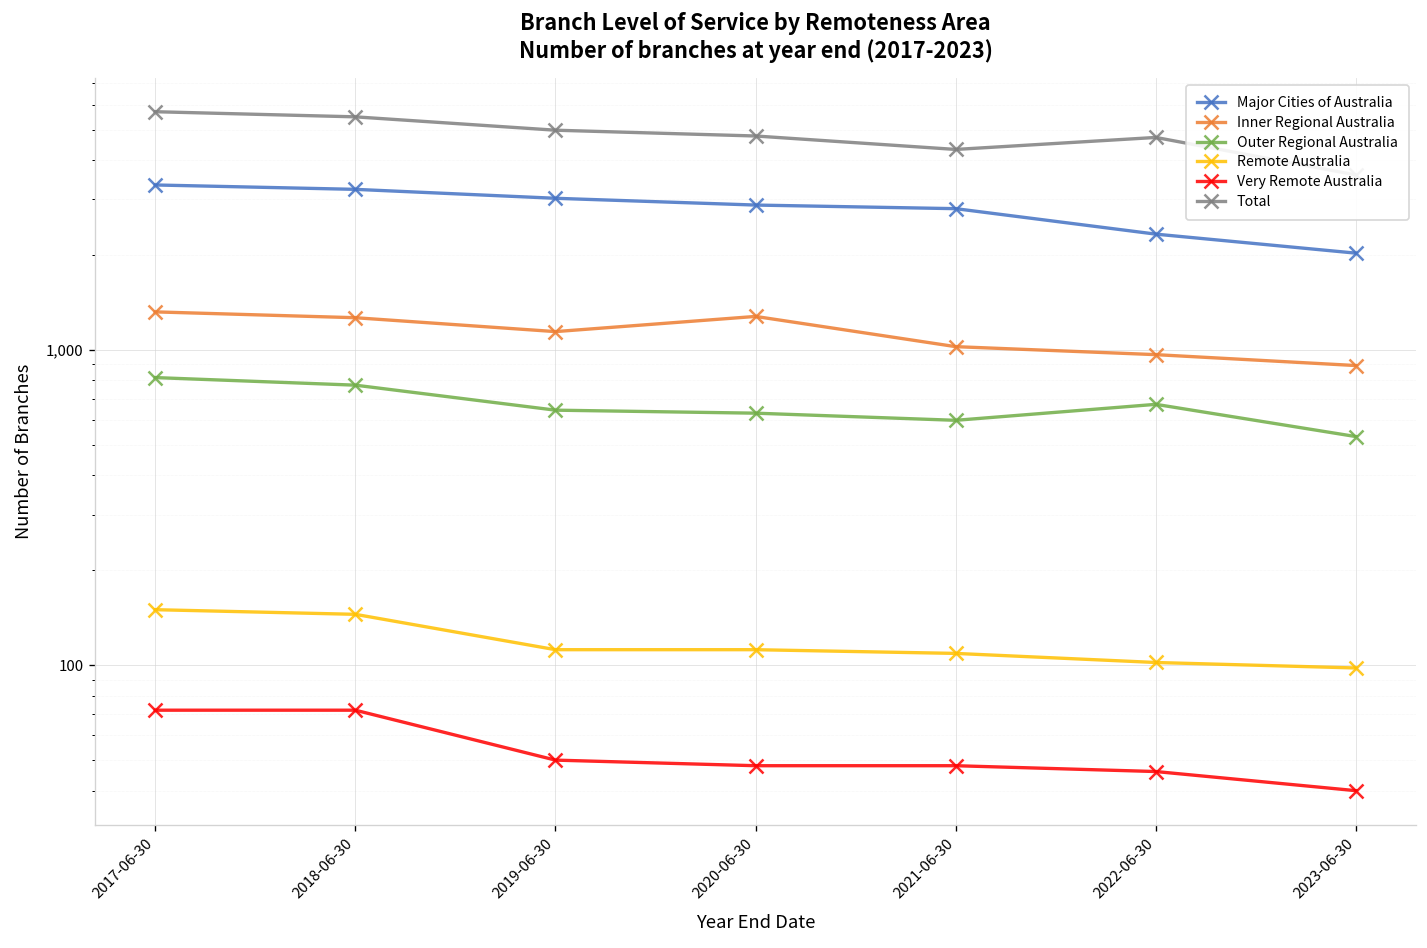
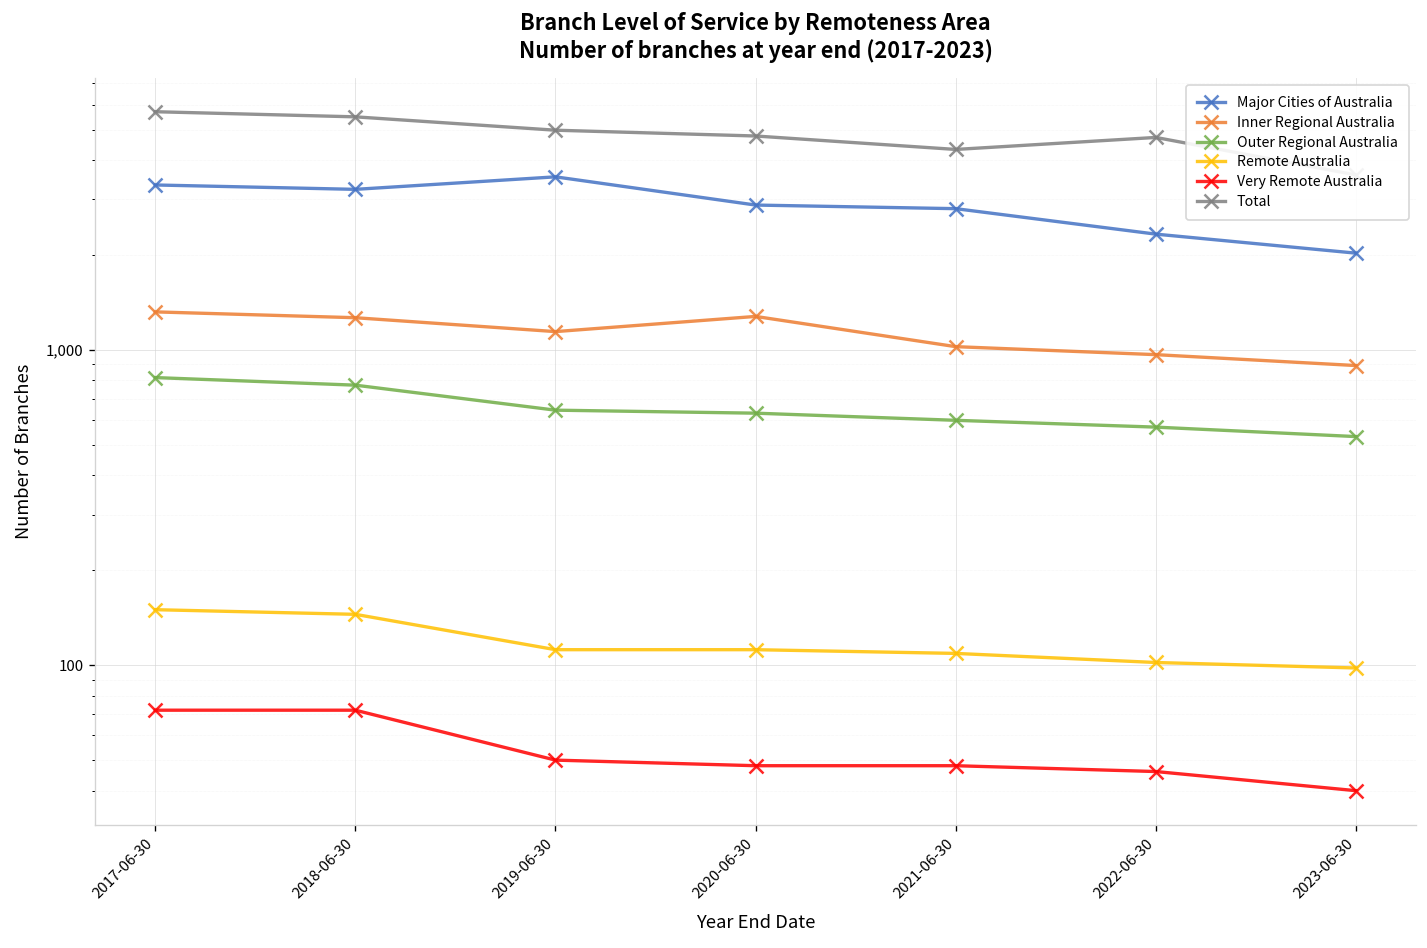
  {
    "Major Cities of Australia": {
      "2017-06-30": "3,300",
      "2018-06-30": "3,200",
-     "2019-06-30": "3,000",
+     "2019-06-30": "3,500",
      "2020-06-30": "2,900",
      "2021-06-30": "2,800",
      "2022-06-30": "2,300",
      "2023-06-30": "2,000"
    },
    "Inner Regional Australia": {
      "2017-06-30": "1,300",
      "2018-06-30": "1,300",
      "2019-06-30": "1,100",
      "2020-06-30": "1,300",
      "2021-06-30": "1,020",
      "2022-06-30": "970",
      "2023-06-30": "890"
    },
    "Outer Regional Australia": {
      "2017-06-30": "820",
      "2018-06-30": "770",
      "2019-06-30": "640",
      "2020-06-30": "630",
      "2021-06-30": "600",
-     "2022-06-30": "670",
+     "2022-06-30": "570",
      "2023-06-30": "530"
    },
    "Remote Australia": {
      "2017-06-30": "150",
      "2018-06-30": "150",
      "2019-06-30": "112",
      "2020-06-30": "112",
      "2021-06-30": "109",
      "2022-06-30": "102",
      "2023-06-30": "98"
    },
    "Very Remote Australia": {
      "2017-06-30": "72",
      "2018-06-30": "72",
      "2019-06-30": "50",
      "2020-06-30": "48",
      "2021-06-30": "48",
      "2022-06-30": "46",
      "2023-06-30": "40"
    },
    "Total": {
      "2017-06-30": "5,700",
      "2018-06-30": "5,500",
      "2019-06-30": "5,000",
      "2020-06-30": "4,800",
      "2021-06-30": "4,300",
      "2022-06-30": "4,700"
    }
  }
